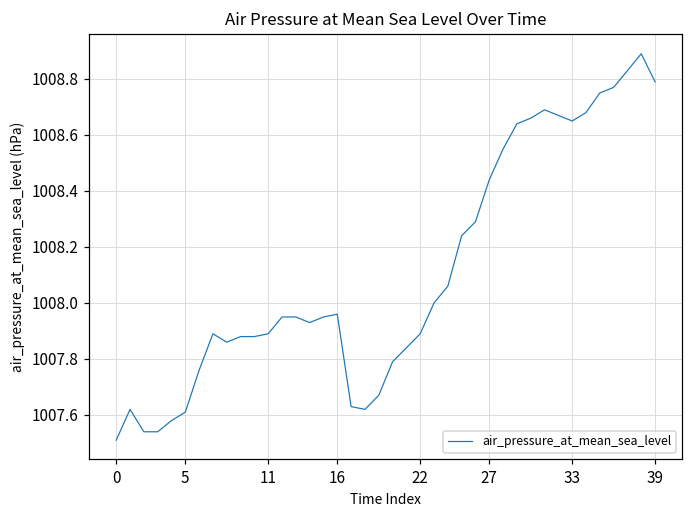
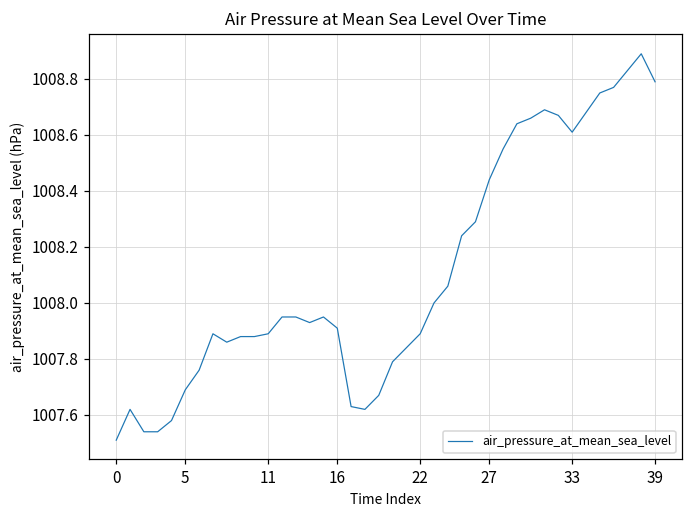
  {
    "0": 1007.51,
-   "5": 1007.61,
+   "5": 1007.69,
    "11": 1007.89,
-   "16": 1007.96,
+   "16": 1007.91,
    "22": 1007.89,
    "27": 1008.44,
-   "33": 1008.65,
+   "33": 1008.61,
    "39": 1008.79
  }
